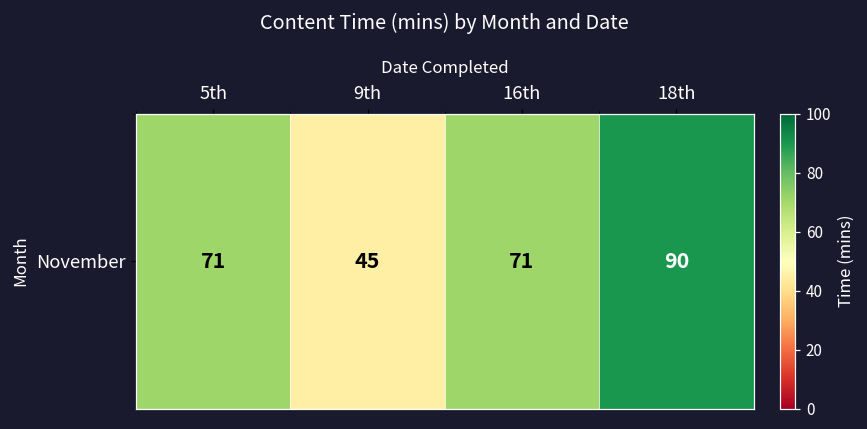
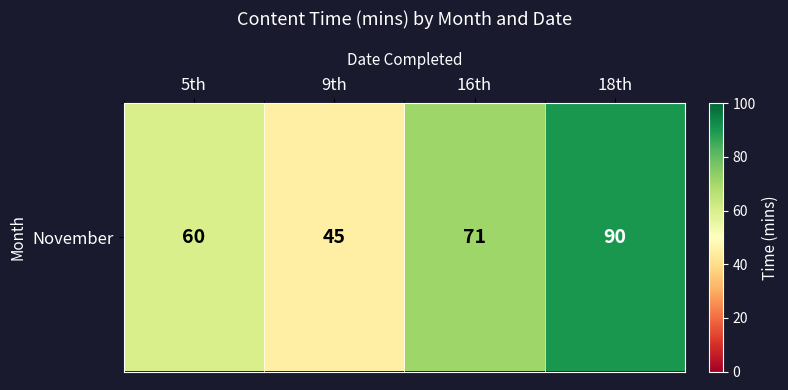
  {
    "November": {
-     "5th": 71,
+     "5th": 60,
      "9th": 45,
      "16th": 71,
      "18th": 90
    }
  }
